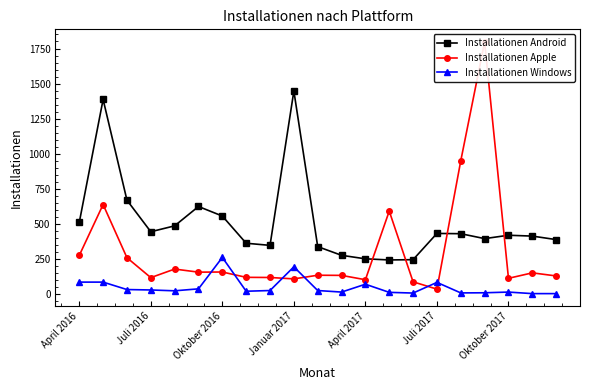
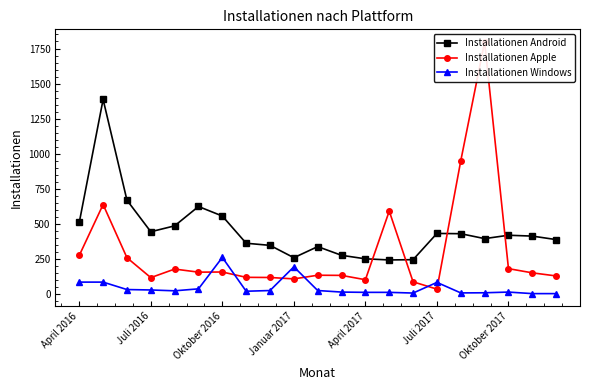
  {
    "Installationen Android": {
      "April 2016": 510,
      "Juli 2016": 440,
      "Oktober 2016": 560,
-     "Januar 2017": 1450,
+     "Januar 2017": 260,
      "April 2017": 250,
      "Juli 2017": 430,
      "Oktober 2017": 420
    },
    "Installationen Apple": {
      "April 2016": 280,
      "Juli 2016": 120,
      "Oktober 2016": 160,
      "Januar 2017": 110,
      "April 2017": 100,
      "Juli 2017": 40,
-     "Oktober 2017": 110
+     "Oktober 2017": 180
    },
    "Installationen Windows": {
      "April 2016": 90,
      "Juli 2016": 30,
      "Oktober 2016": 260,
      "Januar 2017": 190,
-     "April 2017": 70,
+     "April 2017": 10,
      "Juli 2017": 80,
      "Oktober 2017": 10
    }
  }
